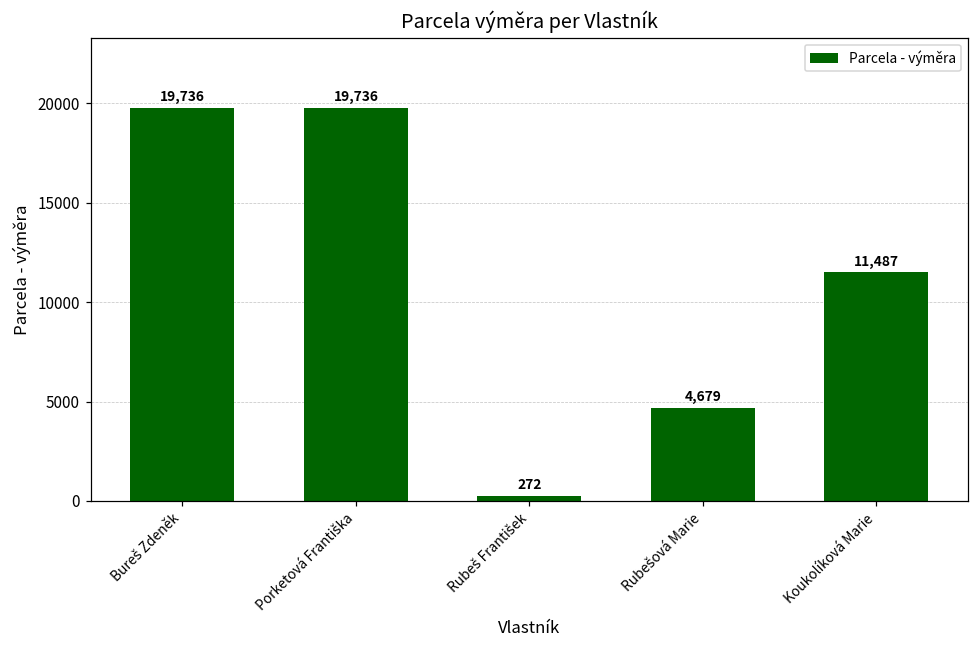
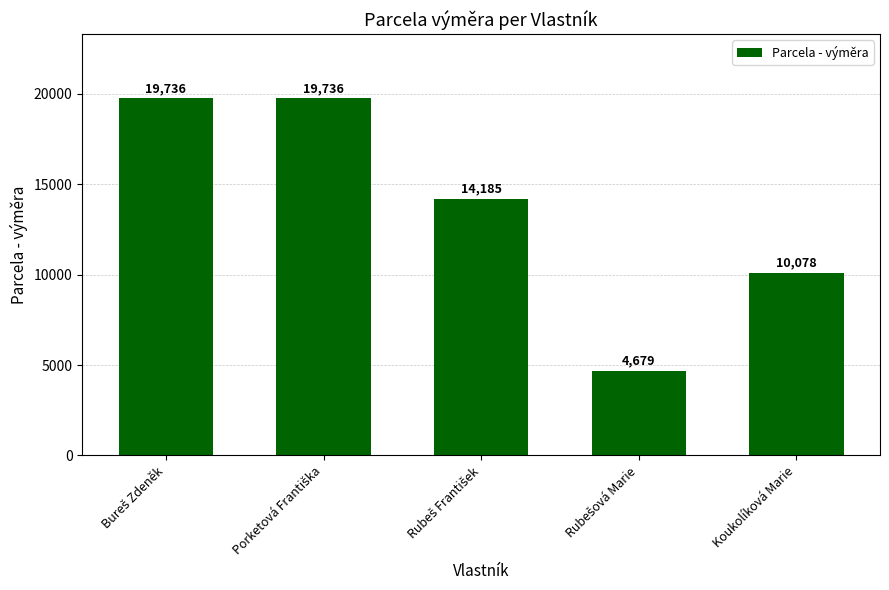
  {
    "Bureš Zdeněk": "19,736",
    "Porketová Františka": "19,736",
-   "Rubeš František": "272",
+   "Rubeš František": "14,185",
    "Rubešová Marie": "4,679",
-   "Koukolíková Marie": "11,487"
+   "Koukolíková Marie": "10,078"
  }
